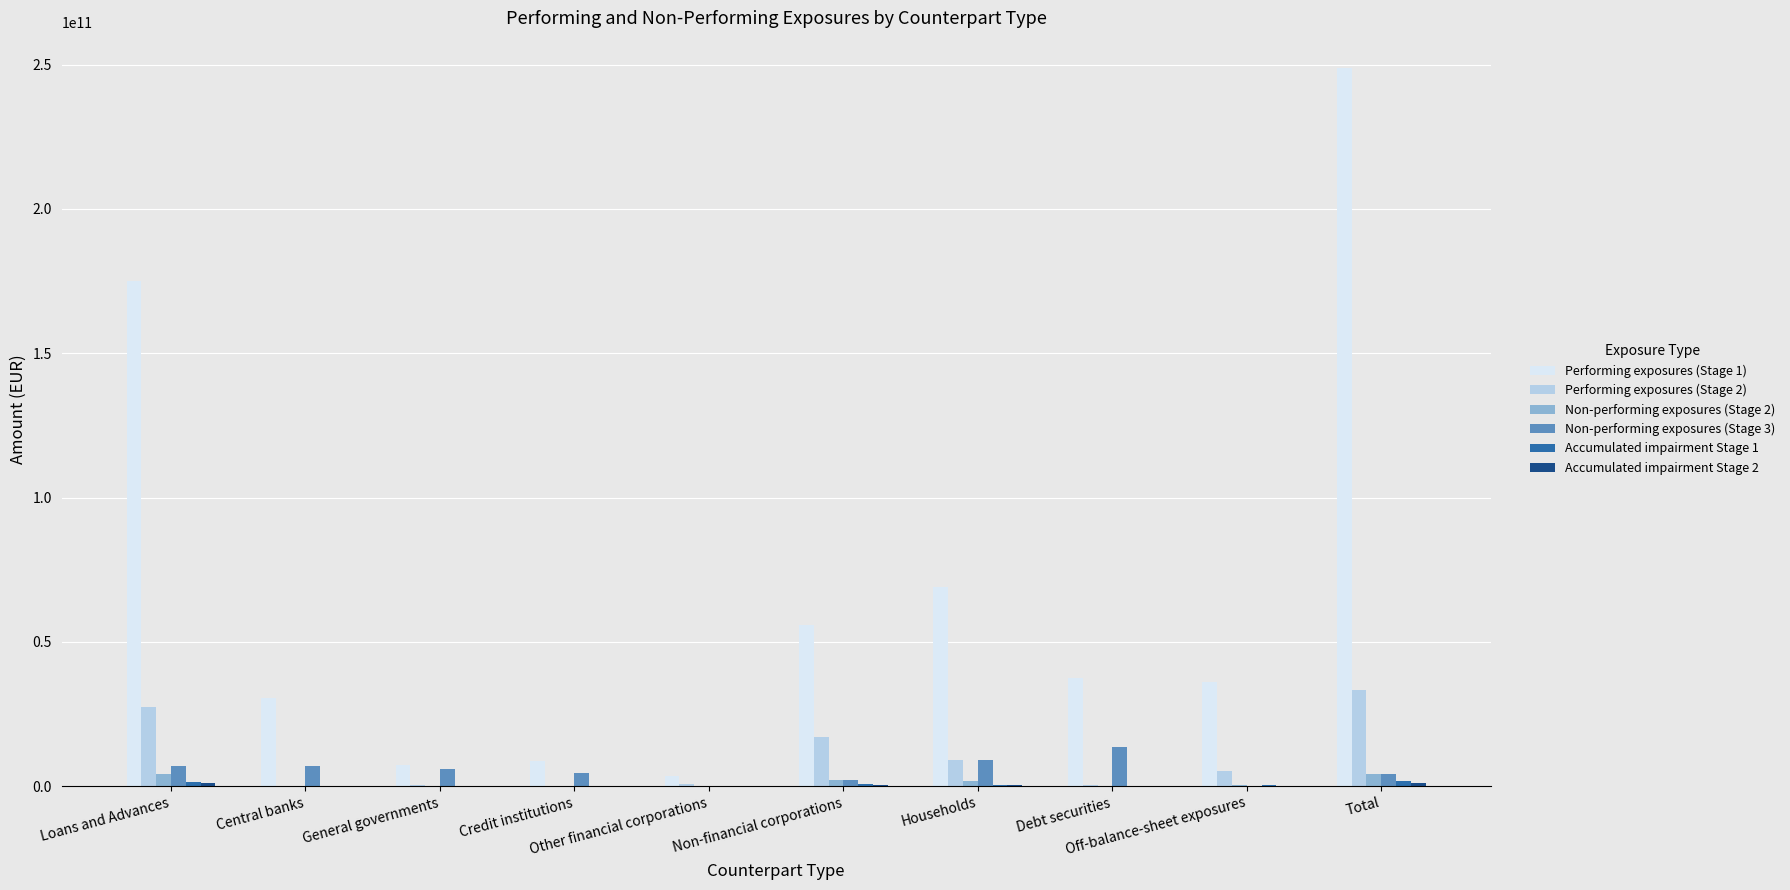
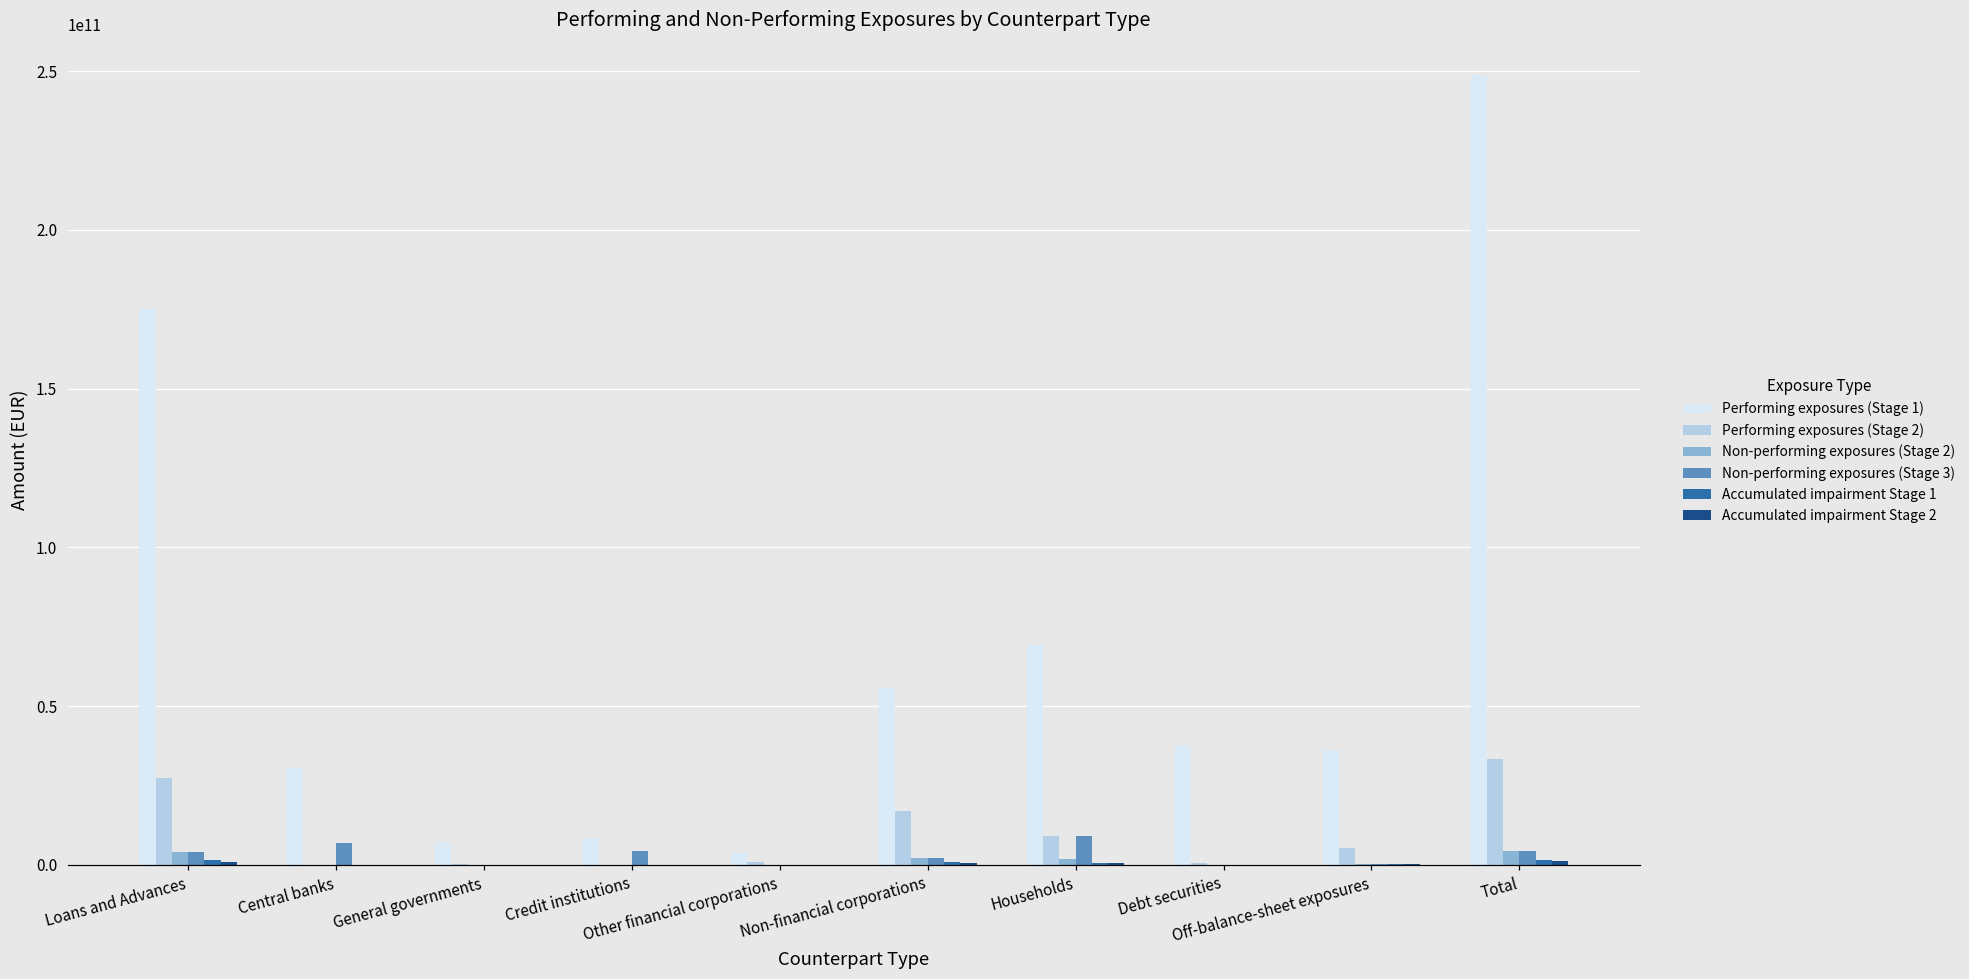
  {
    "Non-performing exposures (Stage 3)": {
-     "Loans and Advances": 7000000000,
+     "Loans and Advances": 4000000000,
      "Central banks": 7000000000,
-     "General governments": 6000000000,
+     "General governments": 0,
      "Credit institutions": 5000000000,
      "Non-financial corporations": 2000000000,
      "Households": 9000000000,
-     "Debt securities": 13000000000,
+     "Debt securities": 0,
      "Total": 4000000000
    }
  }
